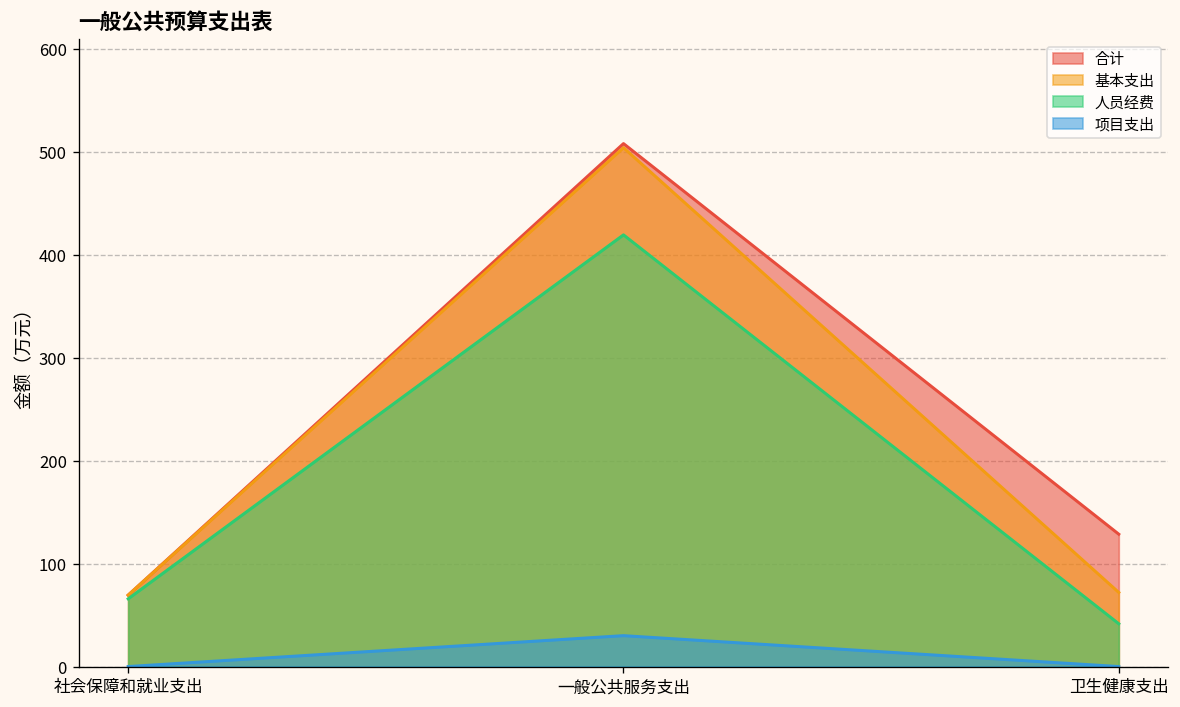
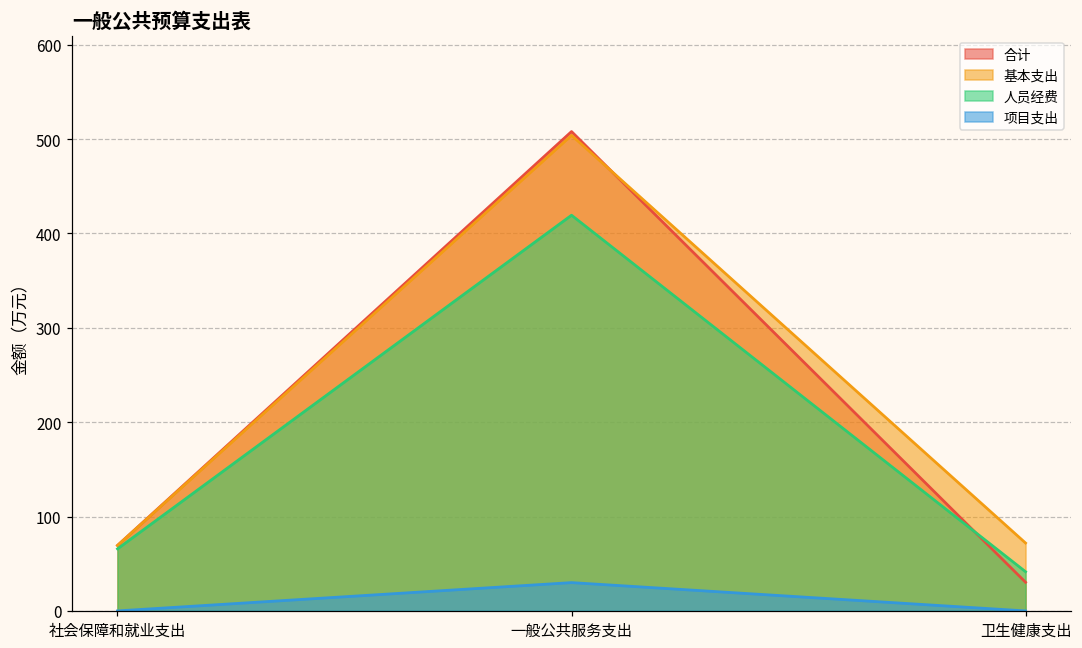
  {
    "合计": {
      "一般公共服务支出": 510,
-     "卫生健康支出": 130
+     "卫生健康支出": 30
    },
    "基本支出": {
      "一般公共服务支出": 500,
      "卫生健康支出": 70
    },
    "人员经费": {
      "社会保障和就业支出": 70,
      "一般公共服务支出": 420,
      "卫生健康支出": 40
    },
    "项目支出": {
      "社会保障和就业支出": 0,
      "一般公共服务支出": 30,
      "卫生健康支出": 0
    }
  }
